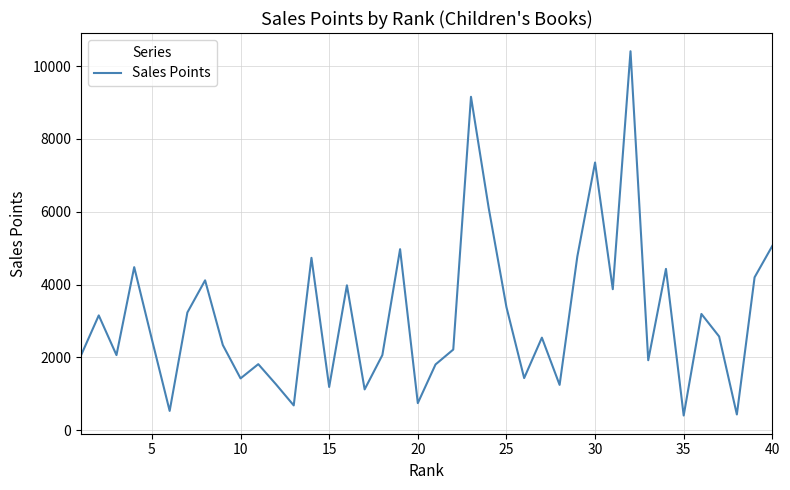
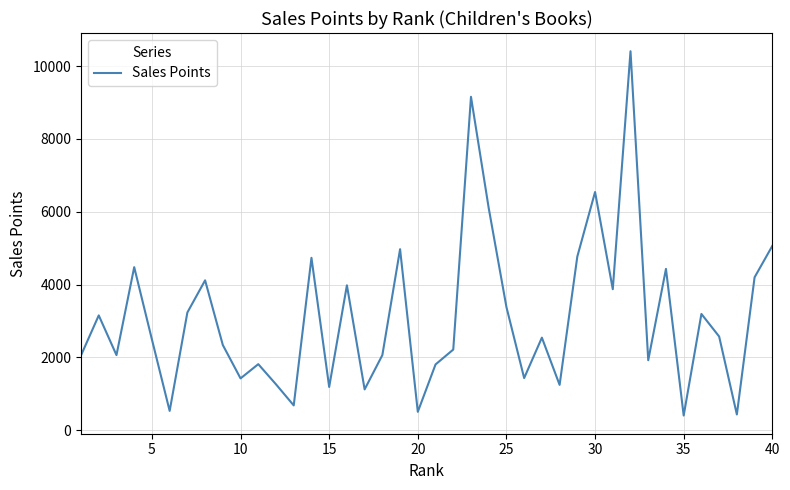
  {
    "5": 2500,
    "10": 1400,
    "15": 1200,
-   "20": 700,
+   "20": 500,
    "25": 3400,
-   "30": 7400,
+   "30": 6500,
    "35": 400,
    "40": 5100
  }
